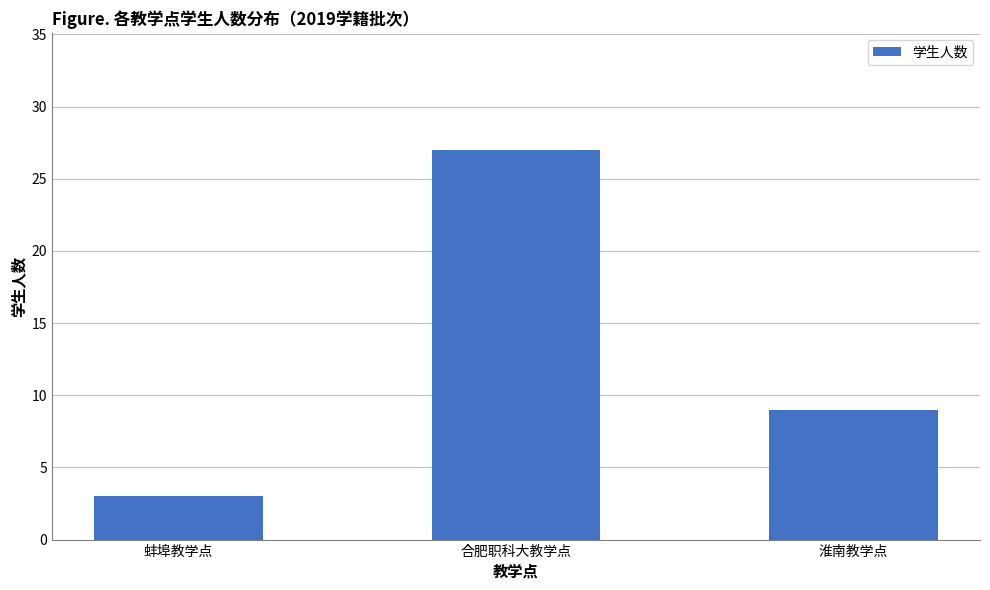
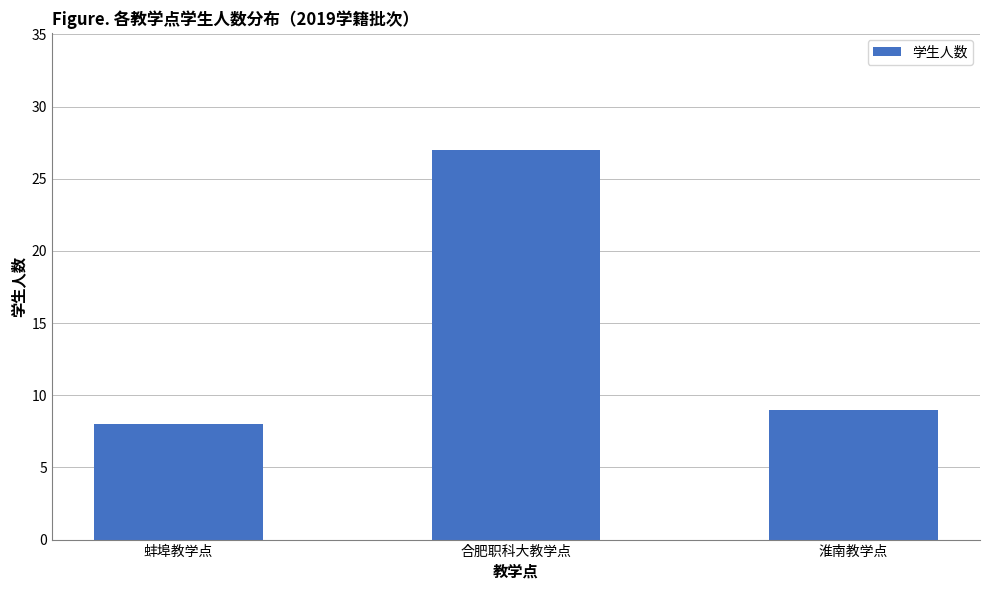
  {
-   "蚌埠教学点": 3,
+   "蚌埠教学点": 8,
    "合肥职科大教学点": 27,
    "淮南教学点": 9
  }
